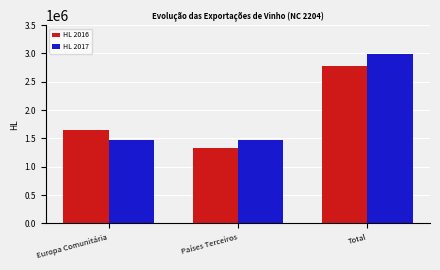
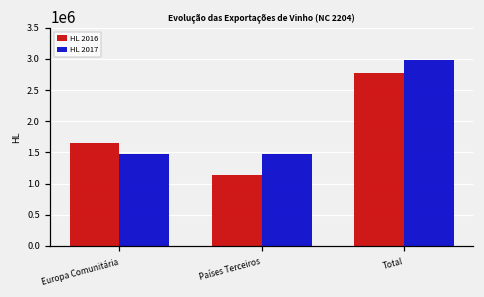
  {
    "HL 2016": {
      "Europa Comunitária": 1600000,
-     "Países Terceiros": 1300000,
+     "Países Terceiros": 1100000,
      "Total": 2800000
    },
    "HL 2017": {
      "Europa Comunitária": 1500000,
      "Países Terceiros": 1500000,
      "Total": 3000000
    }
  }
